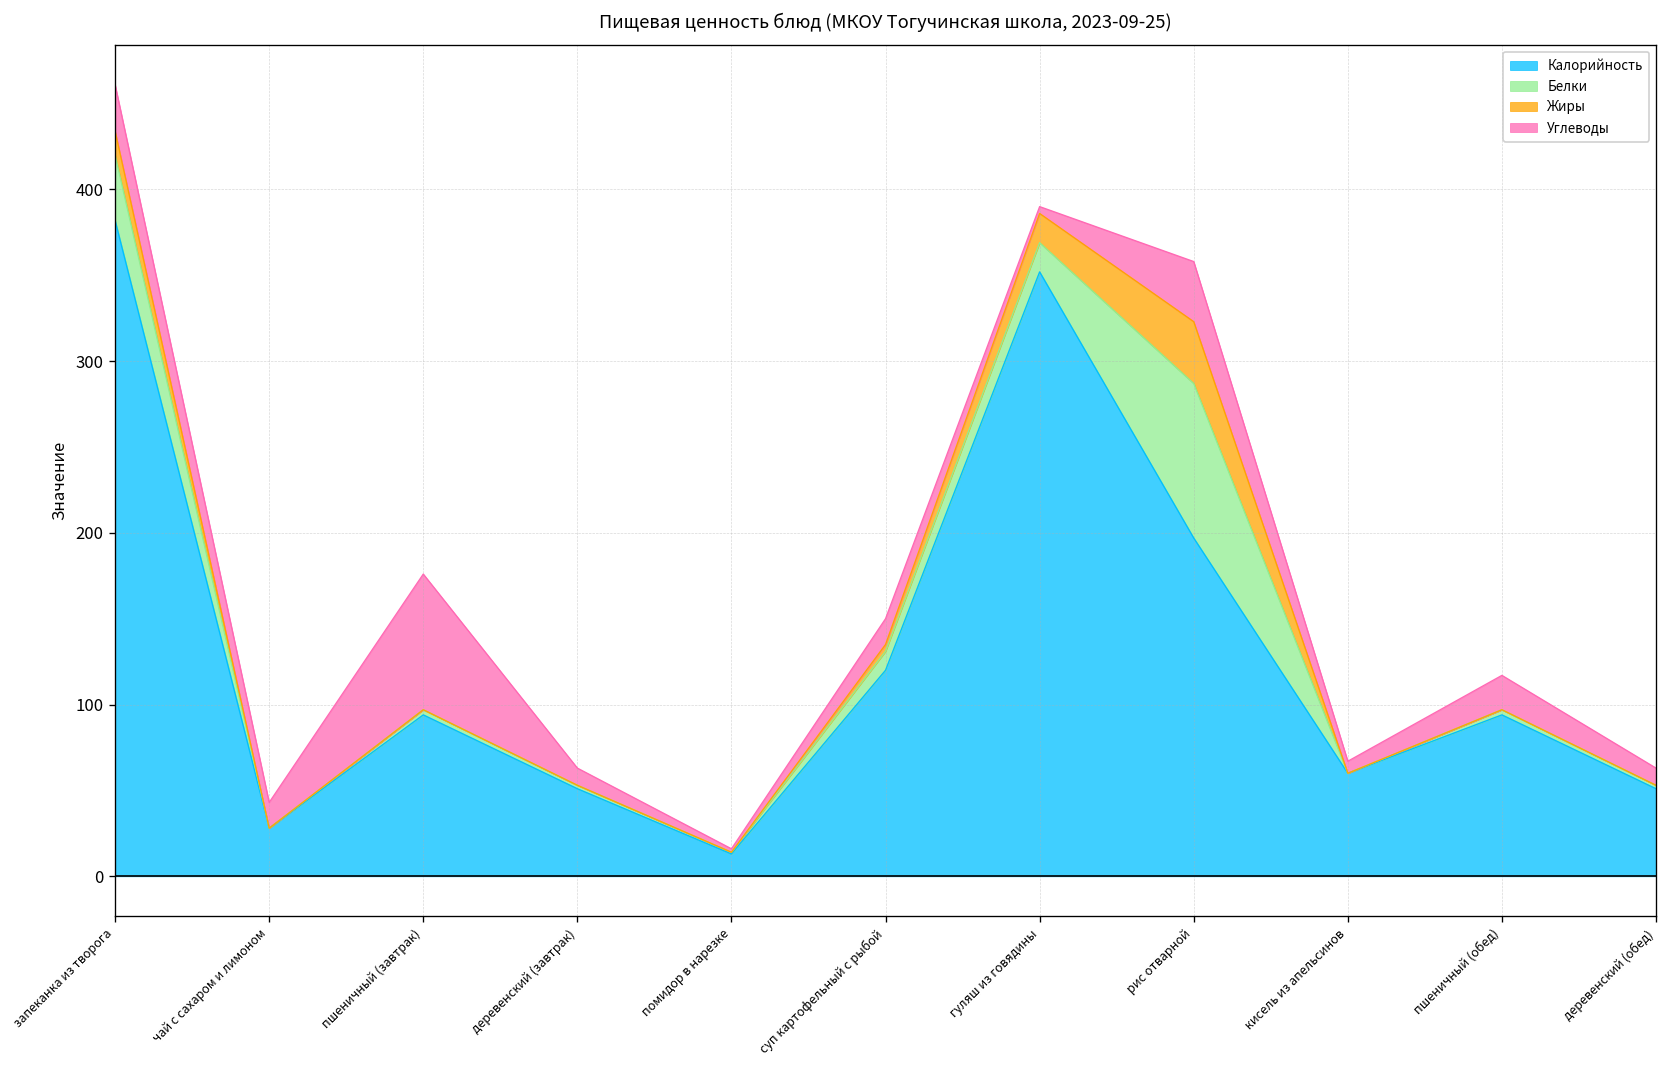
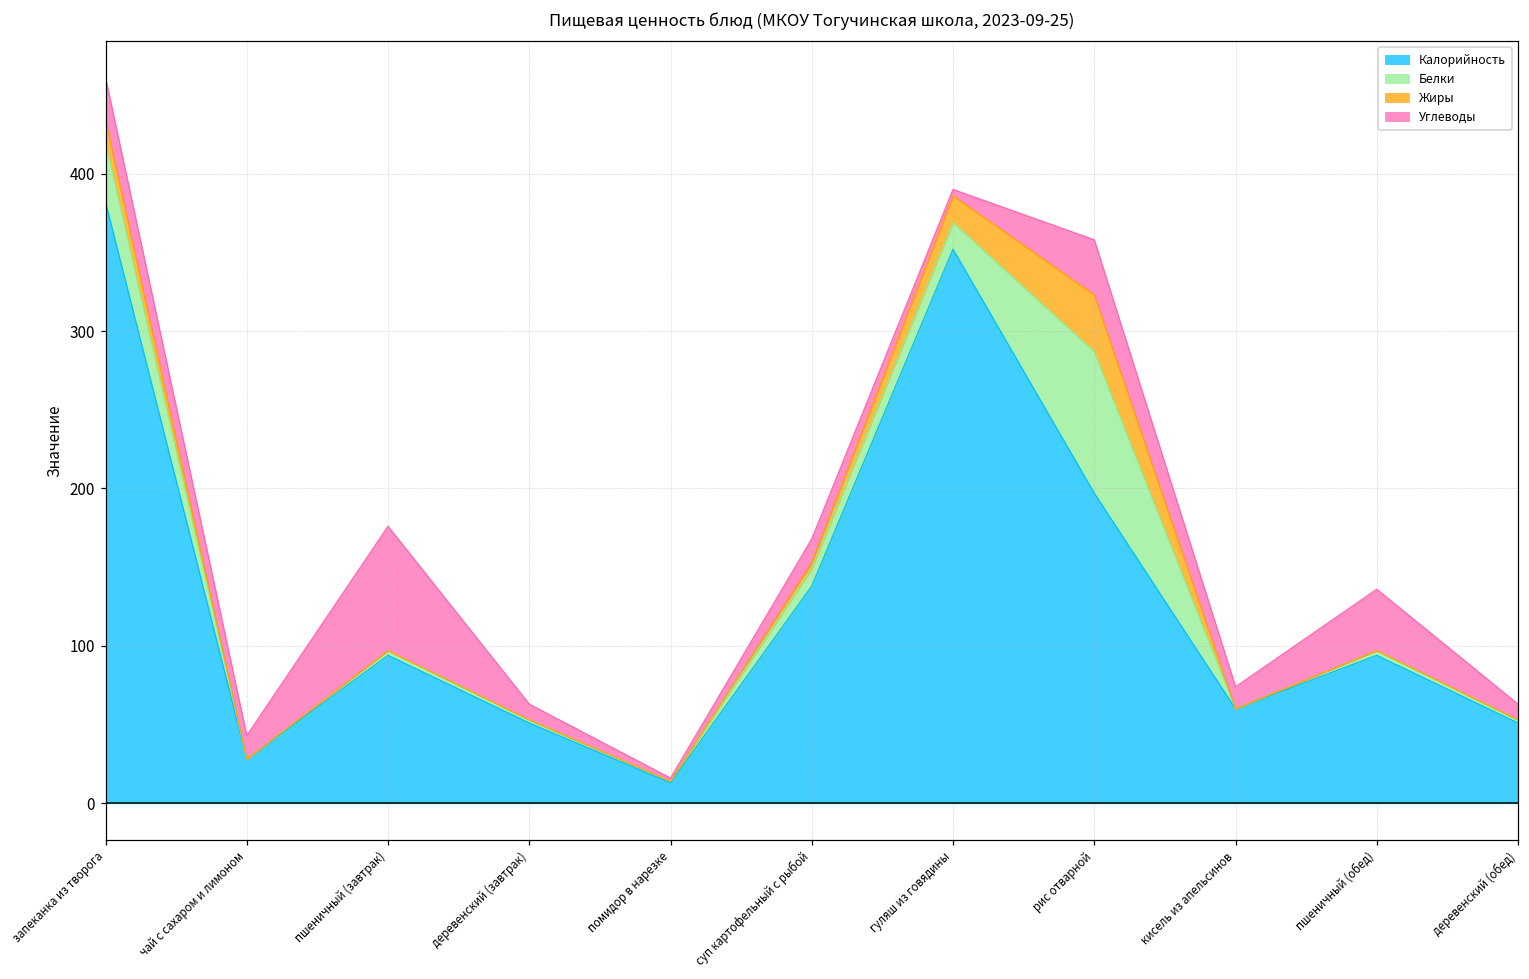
  {
    "Калорийность": {
      "запеканка из творога": 382,
      "пшеничный (завтрак)": 94,
      "деревенский (завтрак)": 51,
-     "суп картофельный с рыбой": 120,
+     "суп картофельный с рыбой": 138,
      "гуляш из говядины": 352,
      "рис отварной": 197,
      "пшеничный (обед)": 94,
      "деревенский (обед)": 51
    },
    "Белки": {
      "запеканка из творога": 38,
      "суп картофельный с рыбой": 11,
      "гуляш из говядины": 17,
      "рис отварной": 90
    },
    "Жиры": {
      "запеканка из творога": 14,
      "суп картофельный с рыбой": 4,
      "гуляш из говядины": 17,
      "рис отварной": 36
    },
    "Углеводы": {
      "запеканка из творога": 27,
      "чай с сахаром и лимоном": 15,
      "пшеничный (завтрак)": 79,
      "деревенский (завтрак)": 10,
      "помидор в нарезке": 2,
      "суп картофельный с рыбой": 15,
      "гуляш из говядины": 4,
      "рис отварной": 35,
-     "кисель из апельсинов": 7,
-     "пшеничный (обед)": 20,
+     "кисель из апельсинов": 14,
+     "пшеничный (обед)": 39,
      "деревенский (обед)": 10
    }
  }
